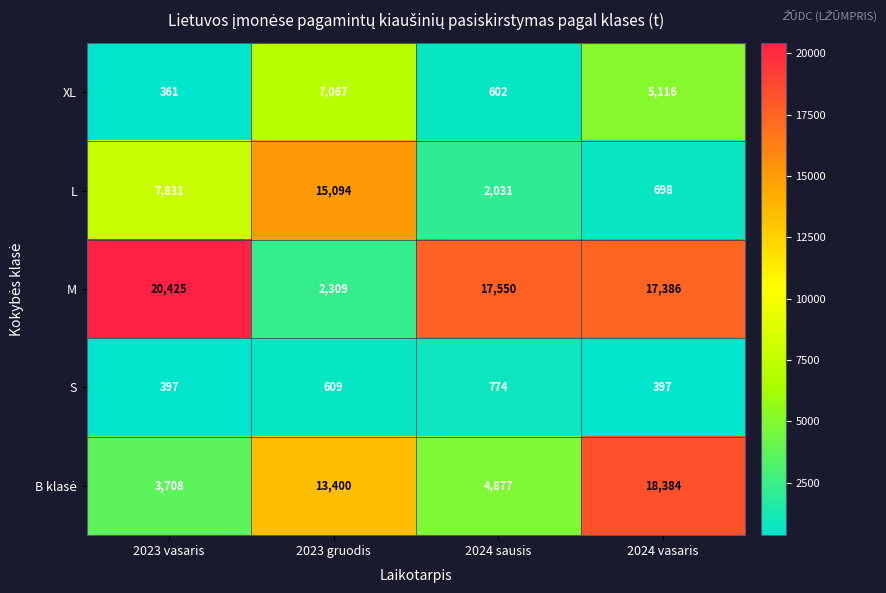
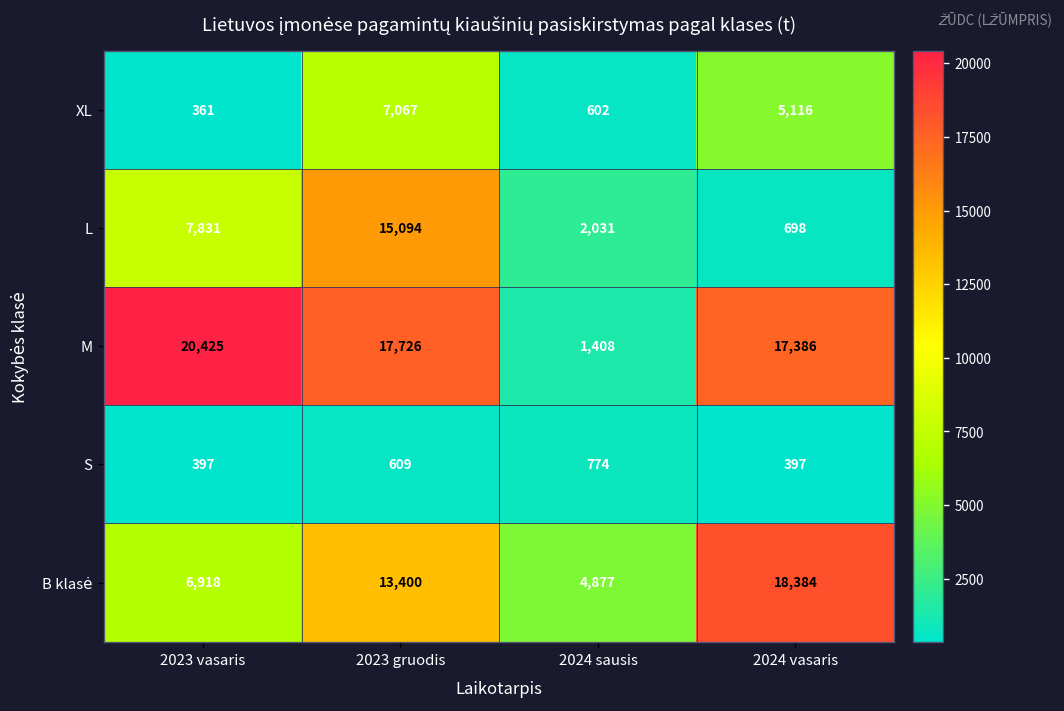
  {
    "XL": {
      "2023 vasaris": "361",
      "2023 gruodis": "7,067",
      "2024 sausis": "602",
      "2024 vasaris": "5,116"
    },
    "L": {
      "2023 vasaris": "7,831",
      "2023 gruodis": "15,094",
      "2024 sausis": "2,031",
      "2024 vasaris": "698"
    },
    "M": {
      "2023 vasaris": "20,425",
-     "2023 gruodis": "2,309",
-     "2024 sausis": "17,550",
+     "2023 gruodis": "17,726",
+     "2024 sausis": "1,408",
      "2024 vasaris": "17,386"
    },
    "S": {
      "2023 vasaris": "397",
      "2023 gruodis": "609",
      "2024 sausis": "774",
      "2024 vasaris": "397"
    },
    "B klasė": {
-     "2023 vasaris": "3,708",
+     "2023 vasaris": "6,918",
      "2023 gruodis": "13,400",
      "2024 sausis": "4,877",
      "2024 vasaris": "18,384"
    }
  }
